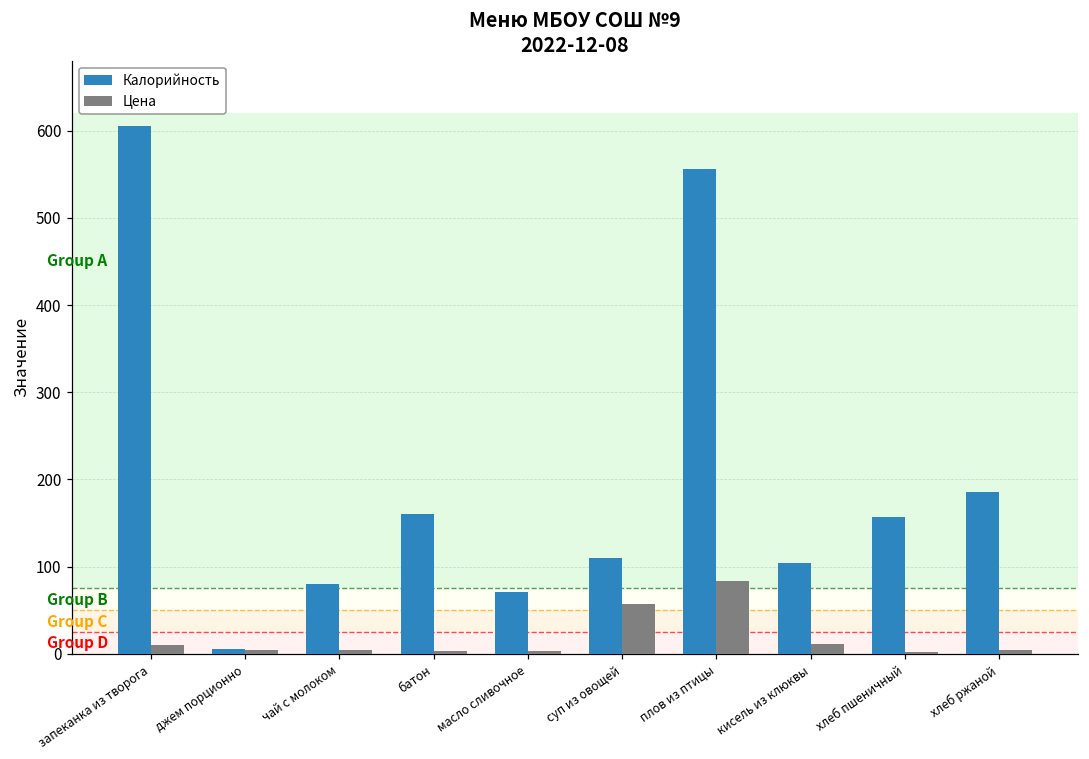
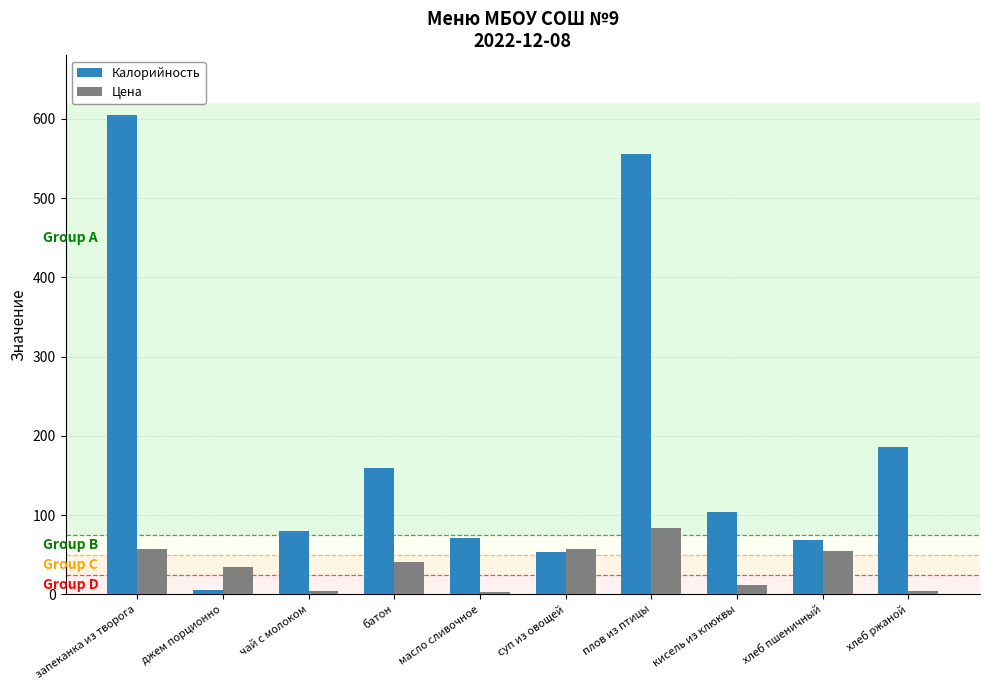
  {
    "Калорийность": {
      "запеканка из творога": 610,
      "джем порционно": 10,
      "чай с молоком": 80,
      "батон": 160,
      "масло сливочное": 70,
-     "суп из овощей": 110,
+     "суп из овощей": 50,
      "плов из птицы": 560,
      "кисель из клюквы": 100,
-     "хлеб пшеничный": 160,
+     "хлеб пшеничный": 70,
      "хлеб ржаной": 190
    },
    "Цена": {
-     "запеканка из творога": 10,
-     "джем порционно": 0,
+     "запеканка из творога": 60,
+     "джем порционно": 30,
      "чай с молоком": 0,
-     "батон": 0,
+     "батон": 40,
      "масло сливочное": 0,
      "суп из овощей": 60,
      "плов из птицы": 80,
      "кисель из клюквы": 10,
-     "хлеб пшеничный": 0,
+     "хлеб пшеничный": 60,
      "хлеб ржаной": 0
    }
  }
